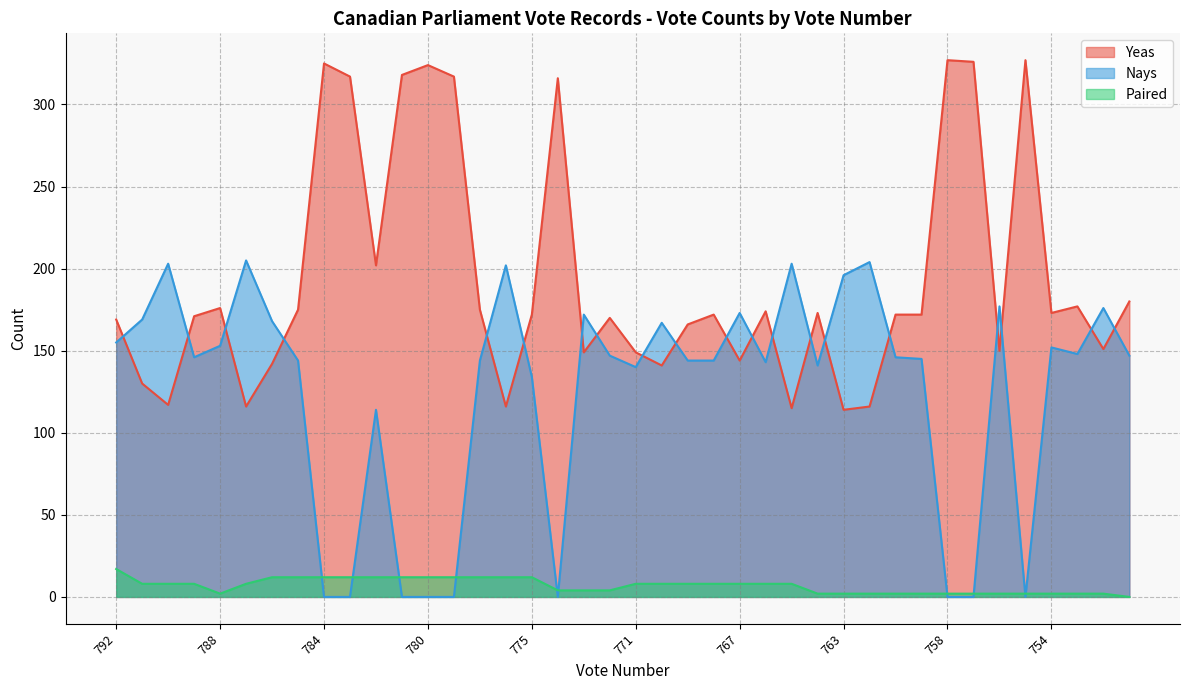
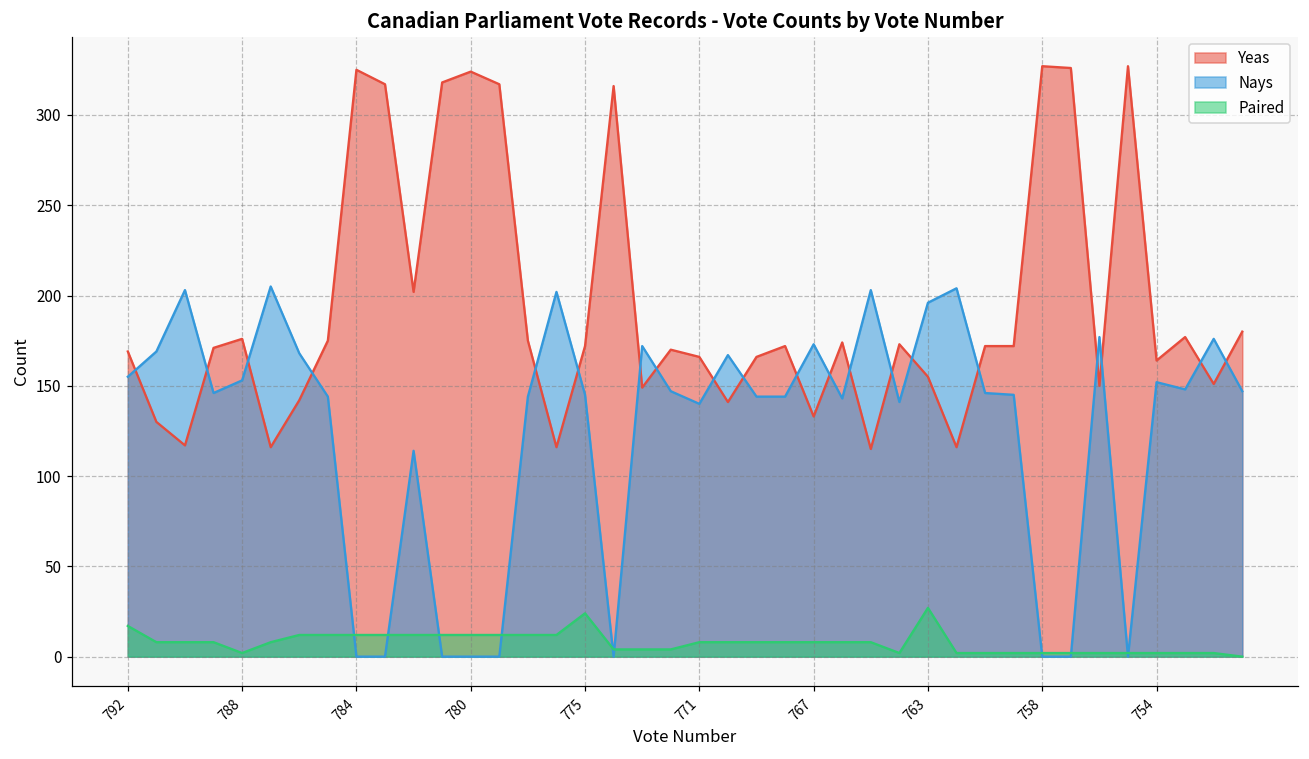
  {
    "Yeas": {
      "792": 169,
      "788": 176,
      "784": 325,
      "780": 324,
      "775": 172,
-     "771": 149,
-     "767": 144,
-     "763": 114,
+     "771": 166,
+     "767": 133,
+     "763": 155,
      "758": 327,
-     "754": 173
+     "754": 164
    },
    "Nays": {
      "792": 155,
      "788": 153,
      "784": 0,
      "780": 0,
-     "775": 134,
+     "775": 145,
      "771": 140,
      "767": 173,
      "763": 196,
      "758": 0,
      "754": 152
    },
    "Paired": {
      "792": 17,
      "788": 2,
      "784": 12,
      "780": 12,
-     "775": 12,
+     "775": 24,
      "771": 8,
      "767": 8,
-     "763": 2,
+     "763": 27,
      "758": 2,
      "754": 2
    }
  }
